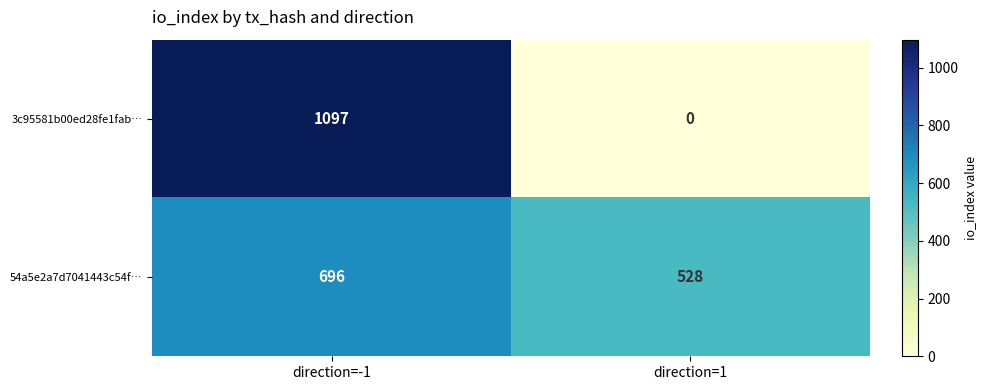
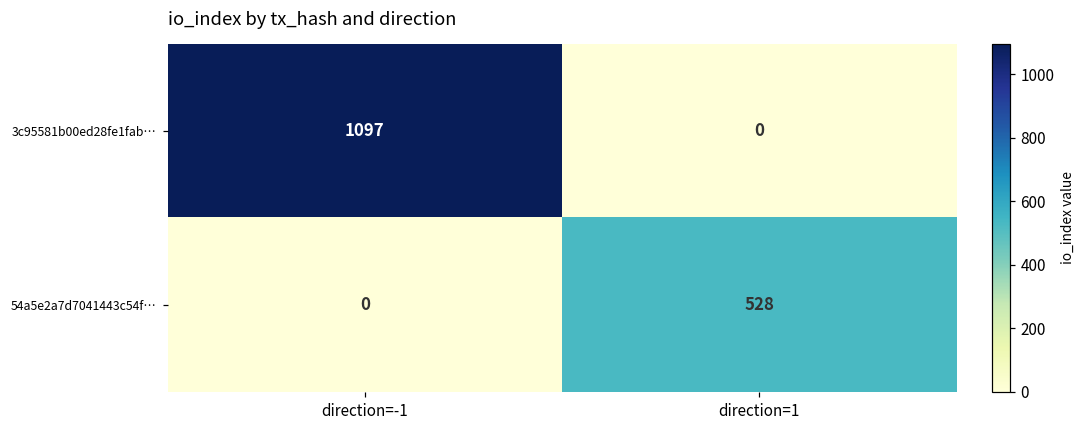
  {
    "3c95581b00ed28fe1fab…": {
      "direction=-1": 1097,
      "direction=1": 0
    },
    "54a5e2a7d7041443c54f…": {
-     "direction=-1": 696,
+     "direction=-1": 0,
      "direction=1": 528
    }
  }
